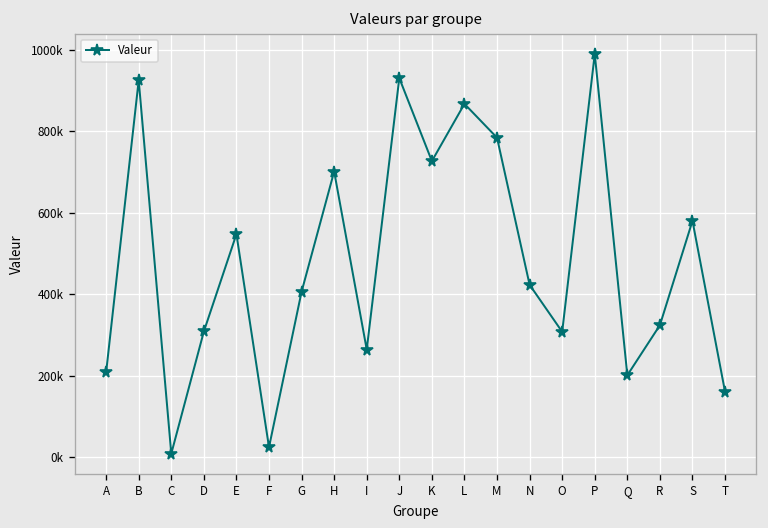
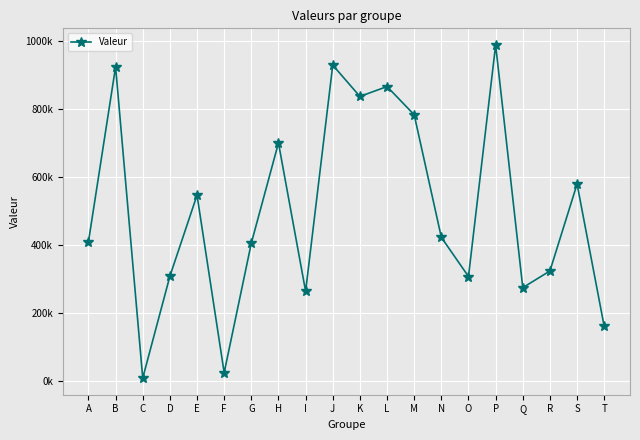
  {
-   "A": 210000,
+   "A": 410000,
    "B": 930000,
    "C": 10000,
    "D": 310000,
    "E": 550000,
    "F": 20000,
    "G": 410000,
    "H": 700000,
    "I": 260000,
    "J": 930000,
-   "K": 730000,
+   "K": 840000,
    "L": 870000,
    "M": 780000,
    "N": 420000,
    "O": 310000,
    "P": 990000,
-   "Q": 200000,
+   "Q": 270000,
    "R": 320000,
    "S": 580000,
    "T": 160000
  }
